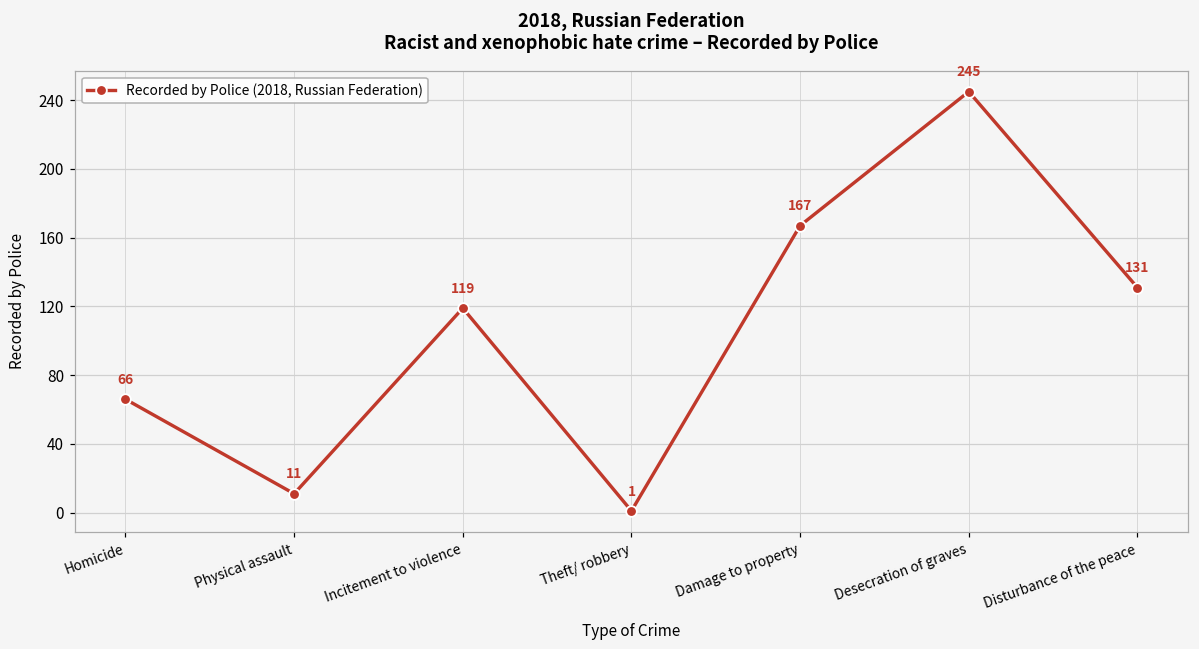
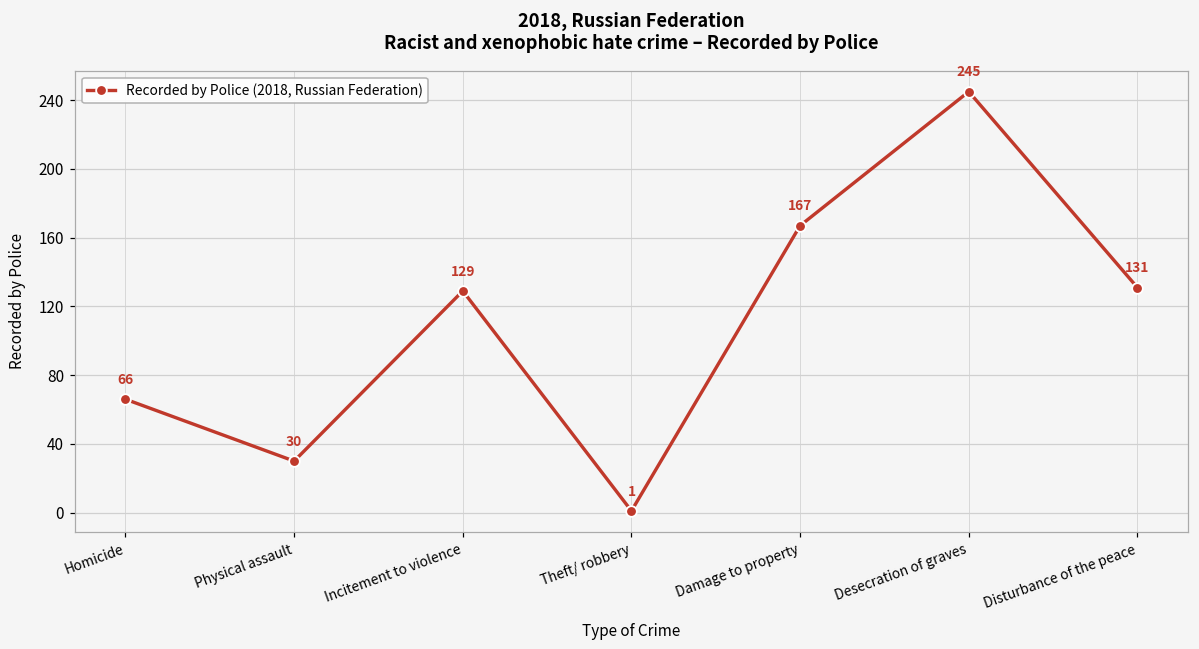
  {
    "Homicide": 66,
-   "Physical assault": 11,
-   "Incitement to violence": 119,
+   "Physical assault": 30,
+   "Incitement to violence": 129,
    "Theft/ robbery": 1,
    "Damage to property": 167,
    "Desecration of graves": 245,
    "Disturbance of the peace": 131
  }
